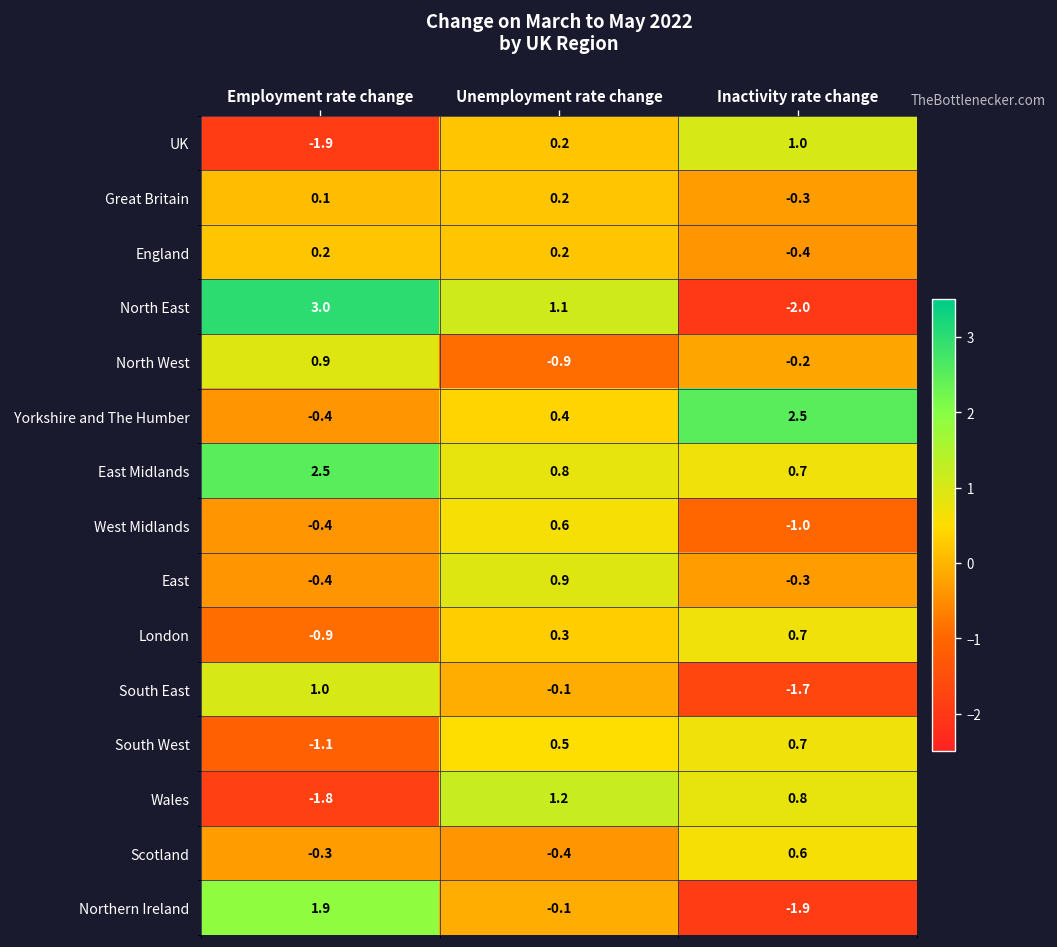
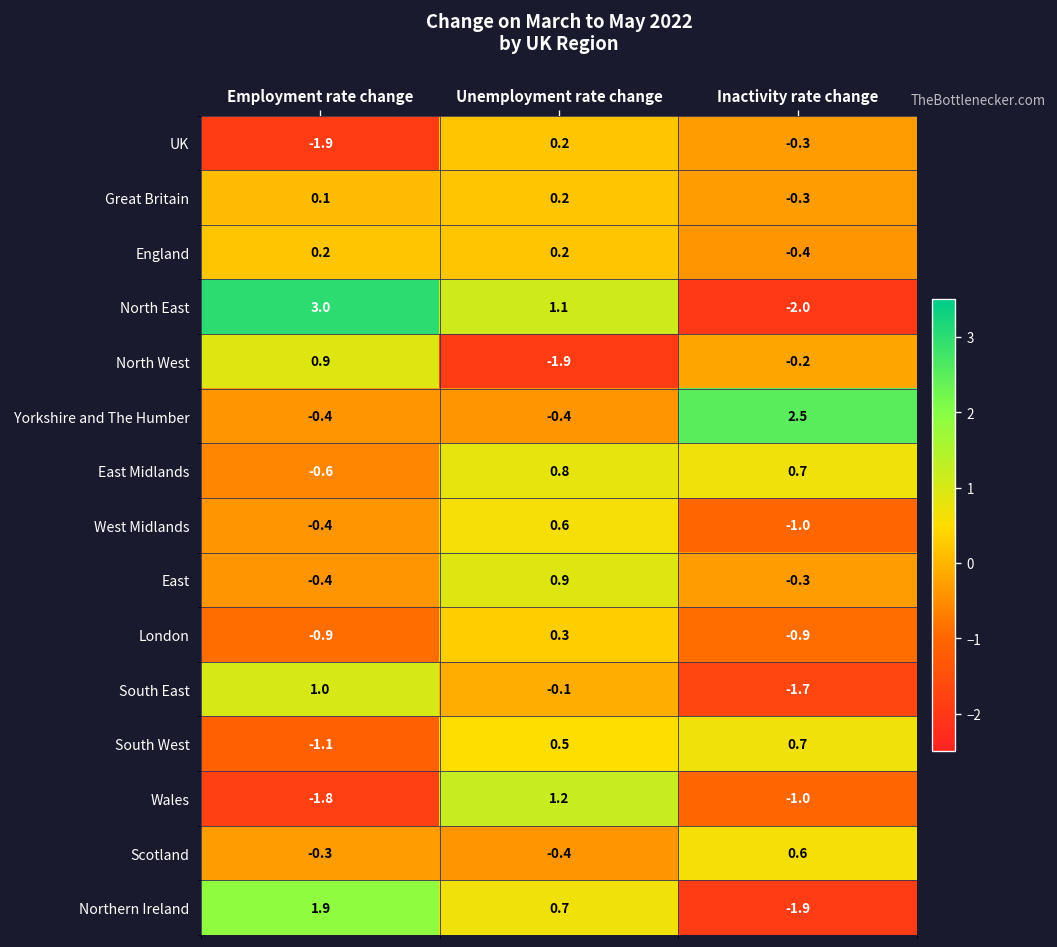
  {
    "UK": {
      "Employment rate change": -1.9,
      "Unemployment rate change": 0.2,
-     "Inactivity rate change": 1.0
+     "Inactivity rate change": -0.3
    },
    "Great Britain": {
      "Employment rate change": 0.1,
      "Unemployment rate change": 0.2,
      "Inactivity rate change": -0.3
    },
    "England": {
      "Employment rate change": 0.2,
      "Unemployment rate change": 0.2,
      "Inactivity rate change": -0.4
    },
    "North East": {
      "Employment rate change": 3.0,
      "Unemployment rate change": 1.1,
      "Inactivity rate change": -2.0
    },
    "North West": {
      "Employment rate change": 0.9,
-     "Unemployment rate change": -0.9,
+     "Unemployment rate change": -1.9,
      "Inactivity rate change": -0.2
    },
    "Yorkshire and The Humber": {
      "Employment rate change": -0.4,
-     "Unemployment rate change": 0.4,
+     "Unemployment rate change": -0.4,
      "Inactivity rate change": 2.5
    },
    "East Midlands": {
-     "Employment rate change": 2.5,
+     "Employment rate change": -0.6,
      "Unemployment rate change": 0.8,
      "Inactivity rate change": 0.7
    },
    "West Midlands": {
      "Employment rate change": -0.4,
      "Unemployment rate change": 0.6,
      "Inactivity rate change": -1.0
    },
    "East": {
      "Employment rate change": -0.4,
      "Unemployment rate change": 0.9,
      "Inactivity rate change": -0.3
    },
    "London": {
      "Employment rate change": -0.9,
      "Unemployment rate change": 0.3,
-     "Inactivity rate change": 0.7
+     "Inactivity rate change": -0.9
    },
    "South East": {
      "Employment rate change": 1.0,
      "Unemployment rate change": -0.1,
      "Inactivity rate change": -1.7
    },
    "South West": {
      "Employment rate change": -1.1,
      "Unemployment rate change": 0.5,
      "Inactivity rate change": 0.7
    },
    "Wales": {
      "Employment rate change": -1.8,
      "Unemployment rate change": 1.2,
-     "Inactivity rate change": 0.8
+     "Inactivity rate change": -1.0
    },
    "Scotland": {
      "Employment rate change": -0.3,
      "Unemployment rate change": -0.4,
      "Inactivity rate change": 0.6
    },
    "Northern Ireland": {
      "Employment rate change": 1.9,
-     "Unemployment rate change": -0.1,
+     "Unemployment rate change": 0.7,
      "Inactivity rate change": -1.9
    }
  }
